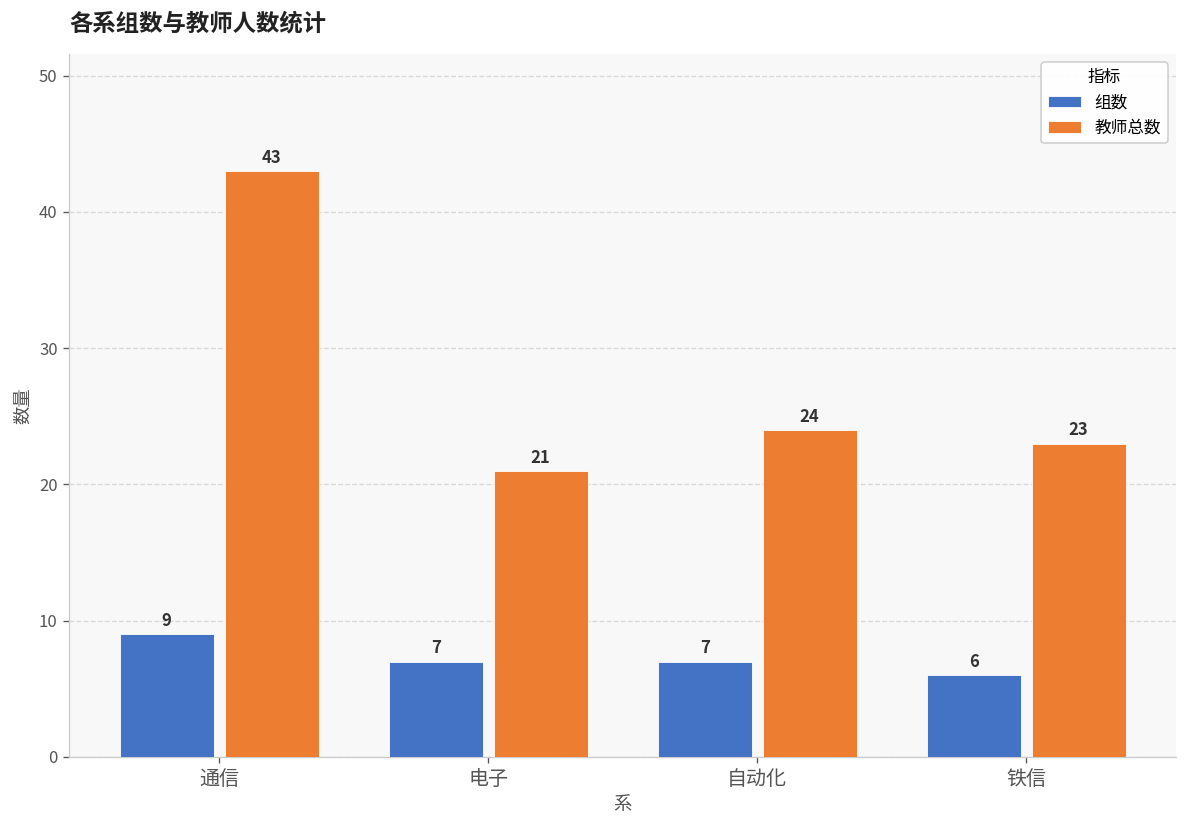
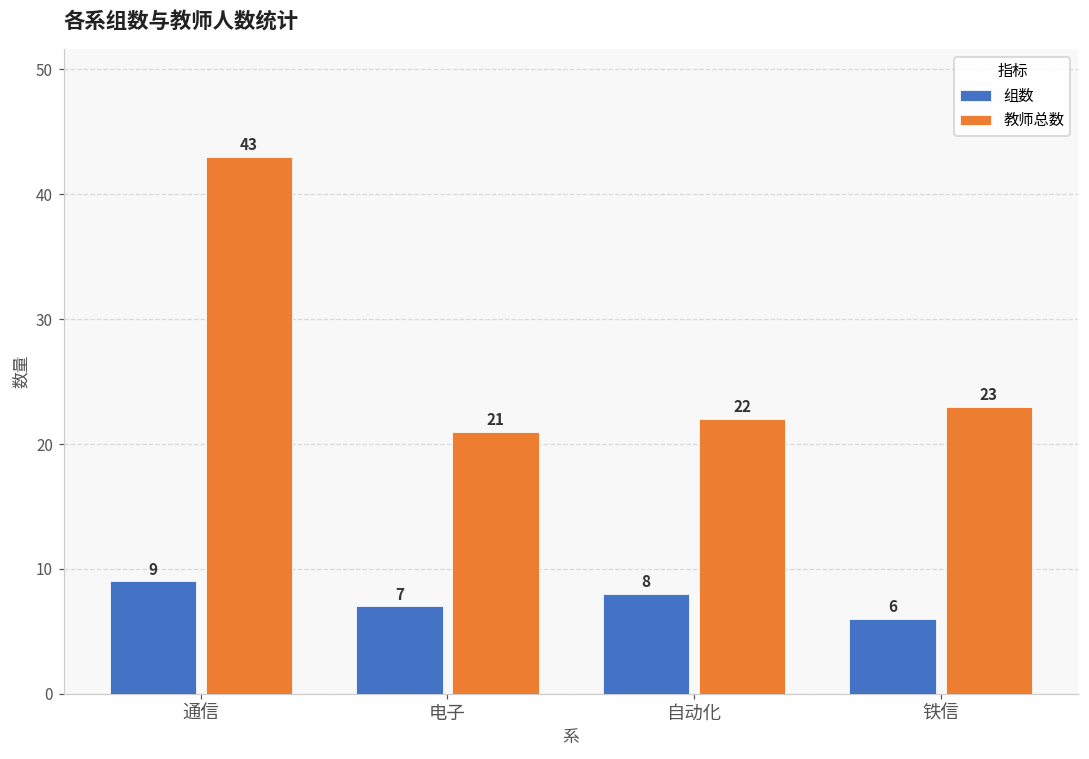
  {
    "组数": {
      "通信": 9,
      "电子": 7,
-     "自动化": 7,
+     "自动化": 8,
      "铁信": 6
    },
    "教师总数": {
      "通信": 43,
      "电子": 21,
-     "自动化": 24,
+     "自动化": 22,
      "铁信": 23
    }
  }
